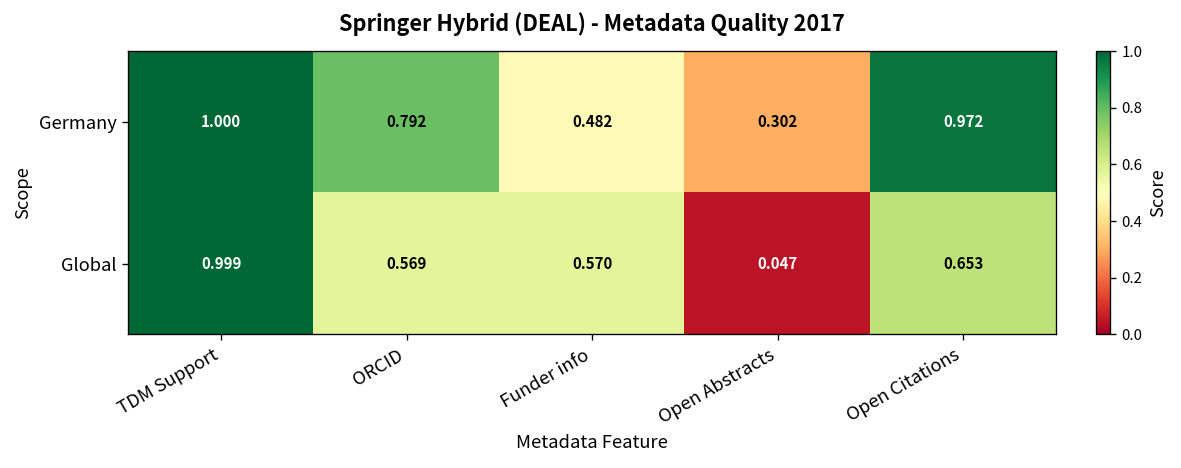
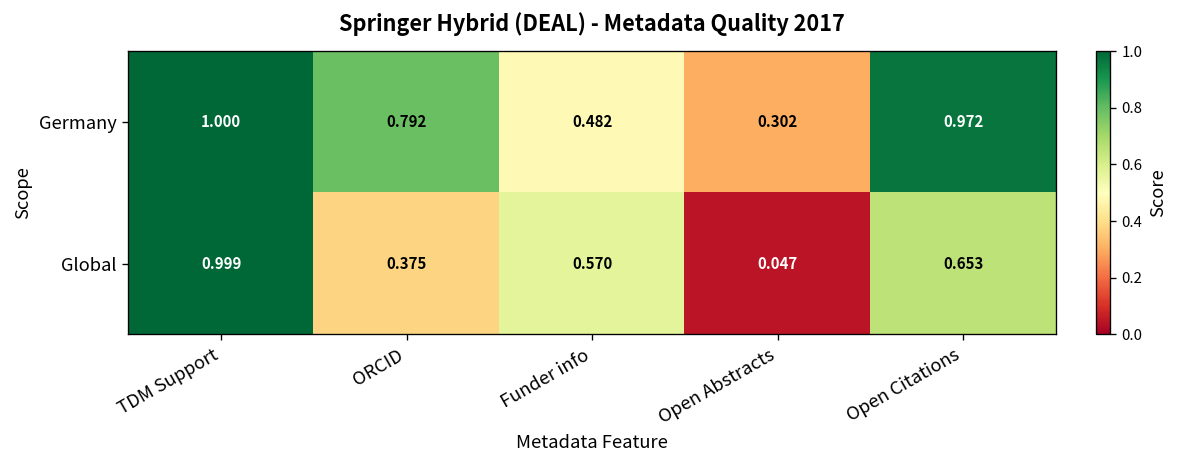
  {
    "Germany": {
      "TDM Support": 1.000,
      "ORCID": 0.792,
      "Funder info": 0.482,
      "Open Abstracts": 0.302,
      "Open Citations": 0.972
    },
    "Global": {
      "TDM Support": 0.999,
-     "ORCID": 0.569,
+     "ORCID": 0.375,
      "Funder info": 0.570,
      "Open Abstracts": 0.047,
      "Open Citations": 0.653
    }
  }
